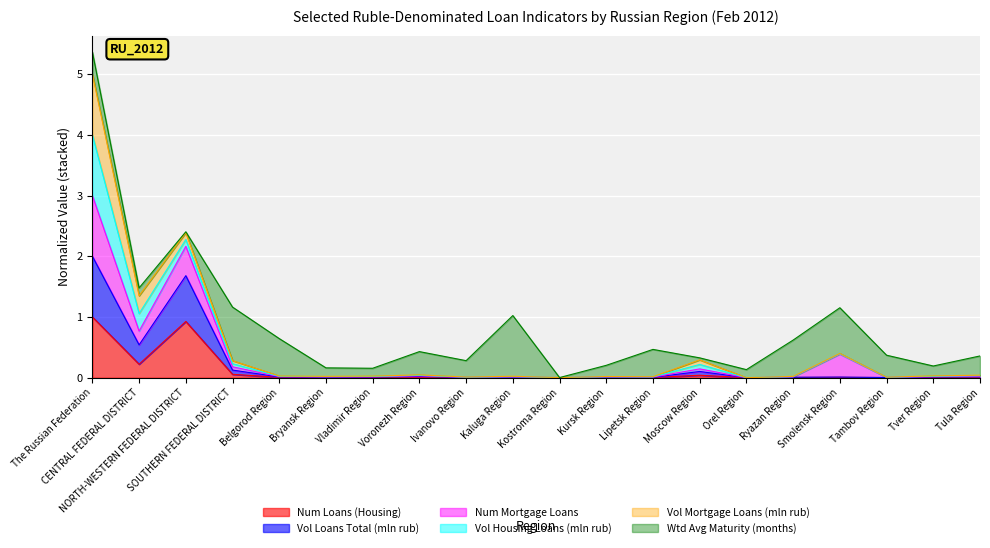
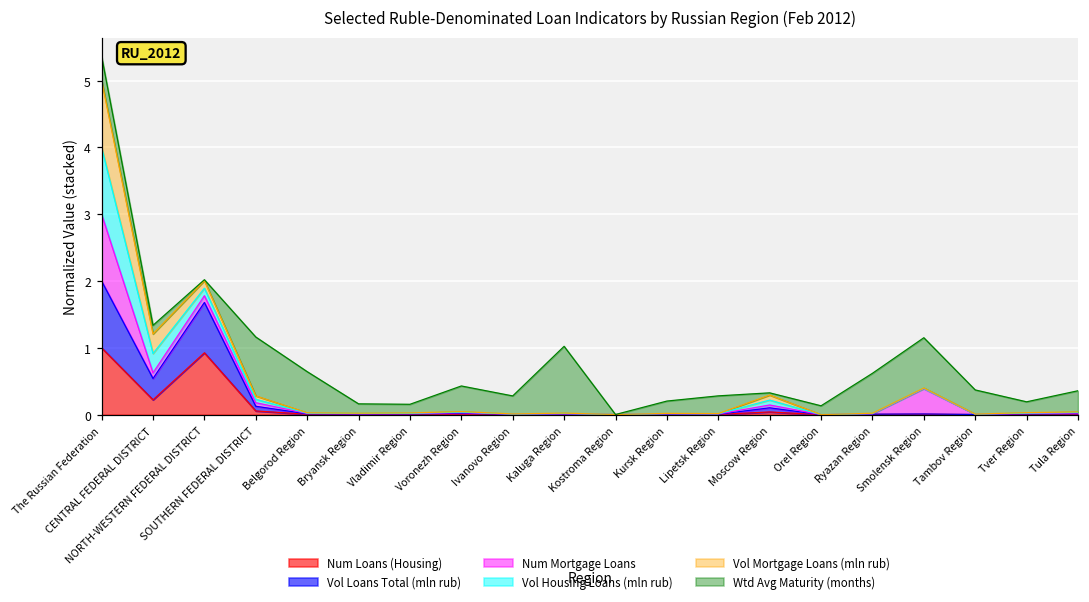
  {
    "Num Loans (Housing)": {
      "The Russian Federation": 1.0,
      "CENTRAL FEDERAL DISTRICT": 0.2,
      "NORTH-WESTERN FEDERAL DISTRICT": 0.9,
      "SOUTHERN FEDERAL DISTRICT": 0.1,
      "Moscow Region": 0.0
    },
    "Vol Loans Total (mln rub)": {
      "The Russian Federation": 1.0,
      "CENTRAL FEDERAL DISTRICT": 0.3,
      "NORTH-WESTERN FEDERAL DISTRICT": 0.8,
      "SOUTHERN FEDERAL DISTRICT": 0.1,
      "Moscow Region": 0.1
    },
    "Num Mortgage Loans": {
      "The Russian Federation": 1.0,
-     "CENTRAL FEDERAL DISTRICT": 0.2,
-     "NORTH-WESTERN FEDERAL DISTRICT": 0.5,
+     "CENTRAL FEDERAL DISTRICT": 0.1,
+     "NORTH-WESTERN FEDERAL DISTRICT": 0.1,
      "SOUTHERN FEDERAL DISTRICT": 0.1,
      "Moscow Region": 0.0
    },
    "Vol Housing Loans (mln rub)": {
      "The Russian Federation": 1.0,
      "CENTRAL FEDERAL DISTRICT": 0.3,
      "NORTH-WESTERN FEDERAL DISTRICT": 0.1,
      "SOUTHERN FEDERAL DISTRICT": 0.1,
      "Moscow Region": 0.1
    },
    "Vol Mortgage Loans (mln rub)": {
      "The Russian Federation": 1.0,
      "CENTRAL FEDERAL DISTRICT": 0.3,
      "SOUTHERN FEDERAL DISTRICT": 0.1
    },
    "Wtd Avg Maturity (months)": {
      "CENTRAL FEDERAL DISTRICT": 0.1,
      "SOUTHERN FEDERAL DISTRICT": 0.9,
      "Belgorod Region": 0.6,
      "Bryansk Region": 0.1,
      "Vladimir Region": 0.1,
      "Voronezh Region": 0.4,
      "Ivanovo Region": 0.3,
      "Kaluga Region": 1.0,
      "Kursk Region": 0.2,
-     "Lipetsk Region": 0.5,
+     "Lipetsk Region": 0.3,
      "Orel Region": 0.1,
      "Ryazan Region": 0.6,
      "Smolensk Region": 0.8,
      "Tambov Region": 0.4,
      "Tver Region": 0.2,
      "Tula Region": 0.3
    }
  }
